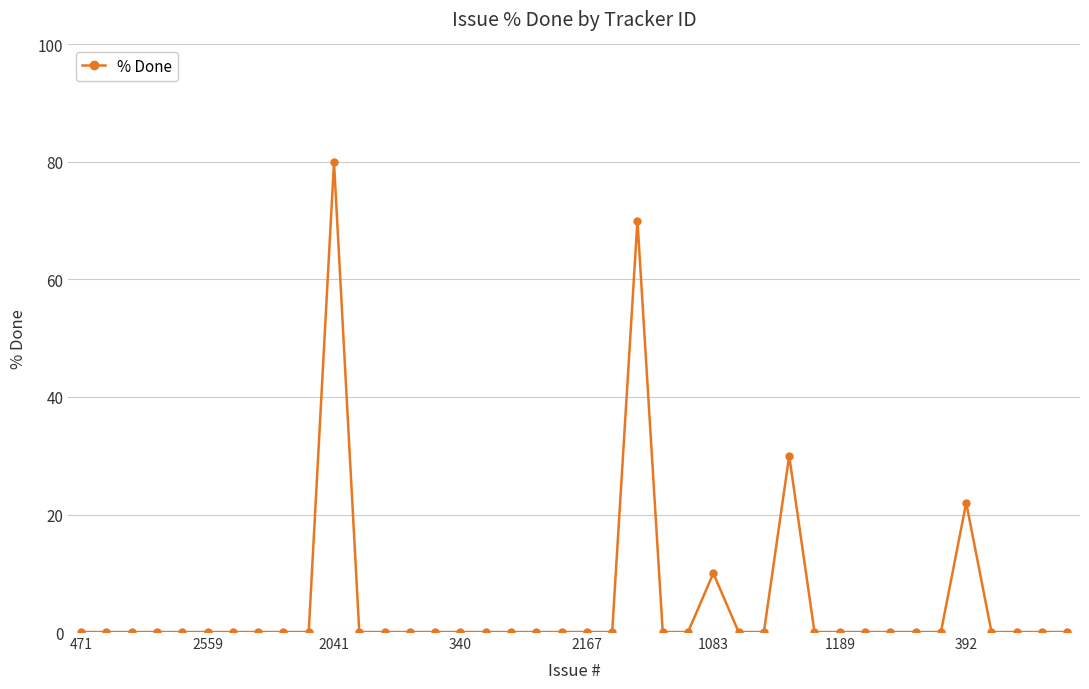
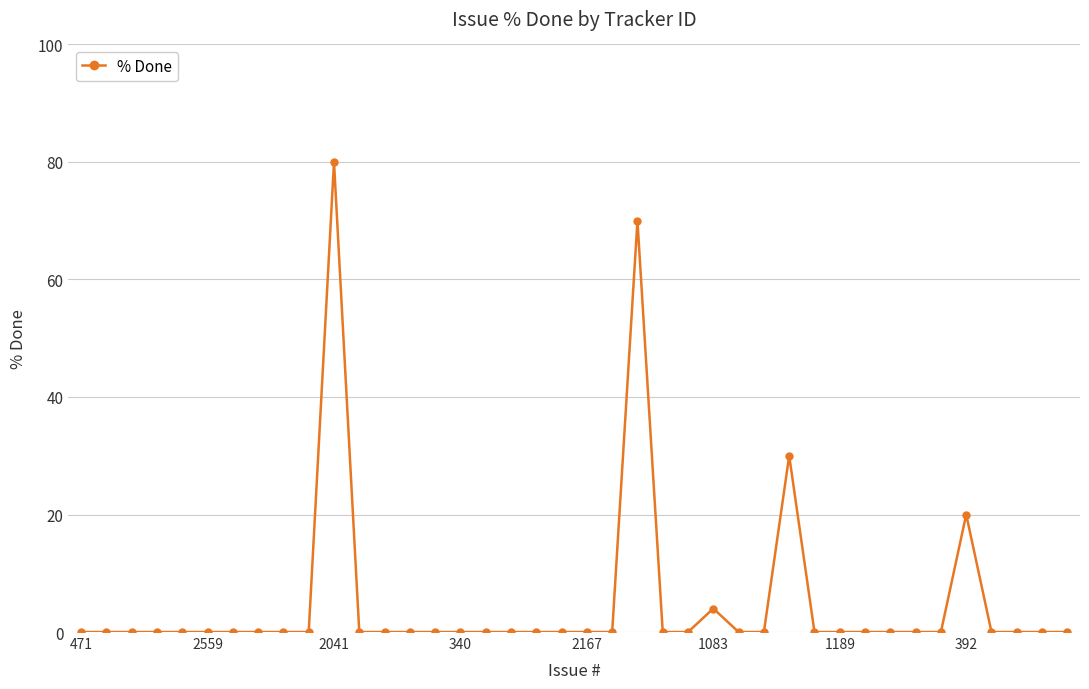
  {
    "471": 0,
    "2559": 0,
    "2041": 80,
    "340": 0,
    "2167": 0,
-   "1083": 10,
+   "1083": 4,
    "1189": 0,
-   "392": 22
+   "392": 20
  }
